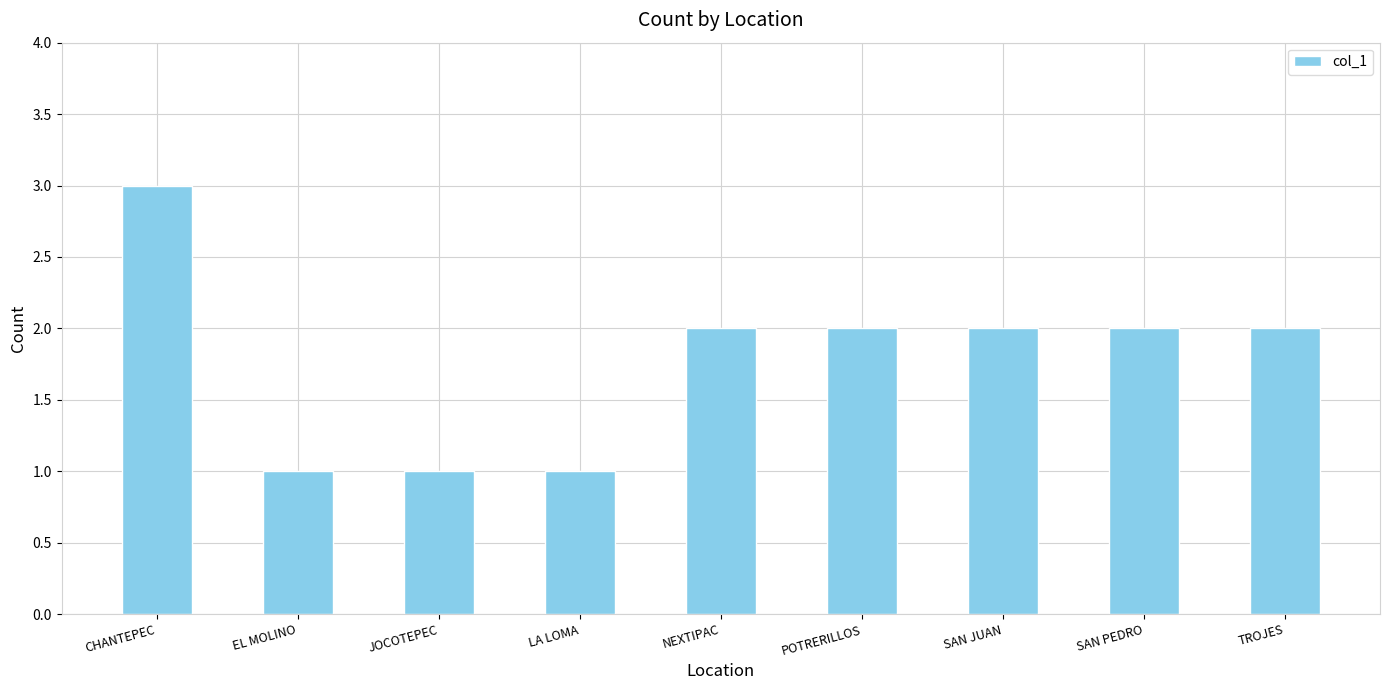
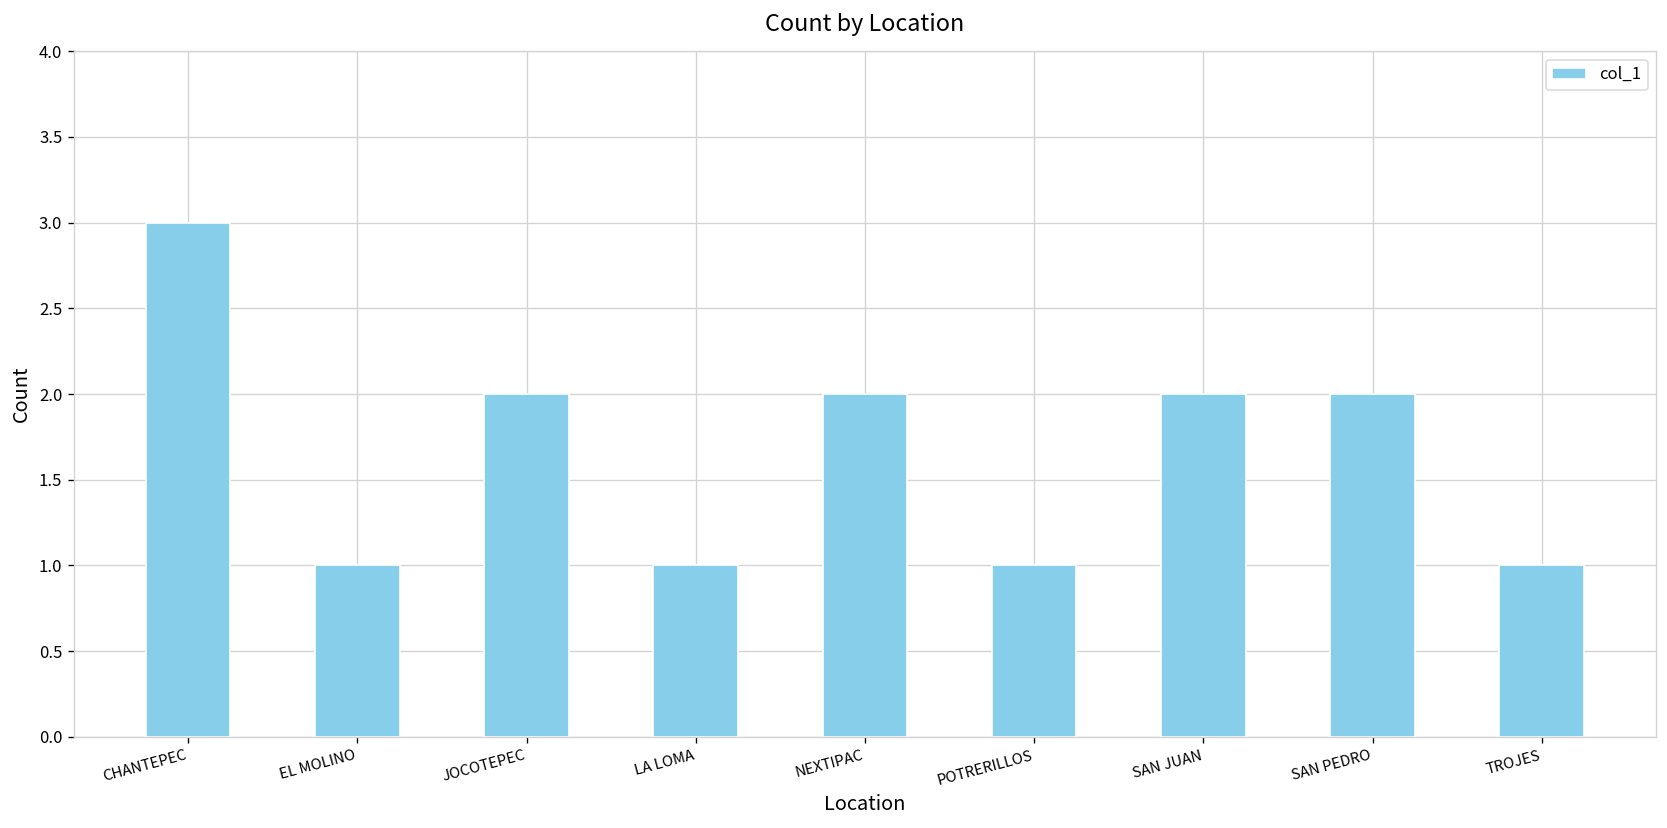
  {
    "CHANTEPEC": 3,
    "EL MOLINO": 1,
-   "JOCOTEPEC": 1,
+   "JOCOTEPEC": 2,
    "LA LOMA": 1,
    "NEXTIPAC": 2,
-   "POTRERILLOS": 2,
+   "POTRERILLOS": 1,
    "SAN JUAN": 2,
    "SAN PEDRO": 2,
-   "TROJES": 2
+   "TROJES": 1
  }
